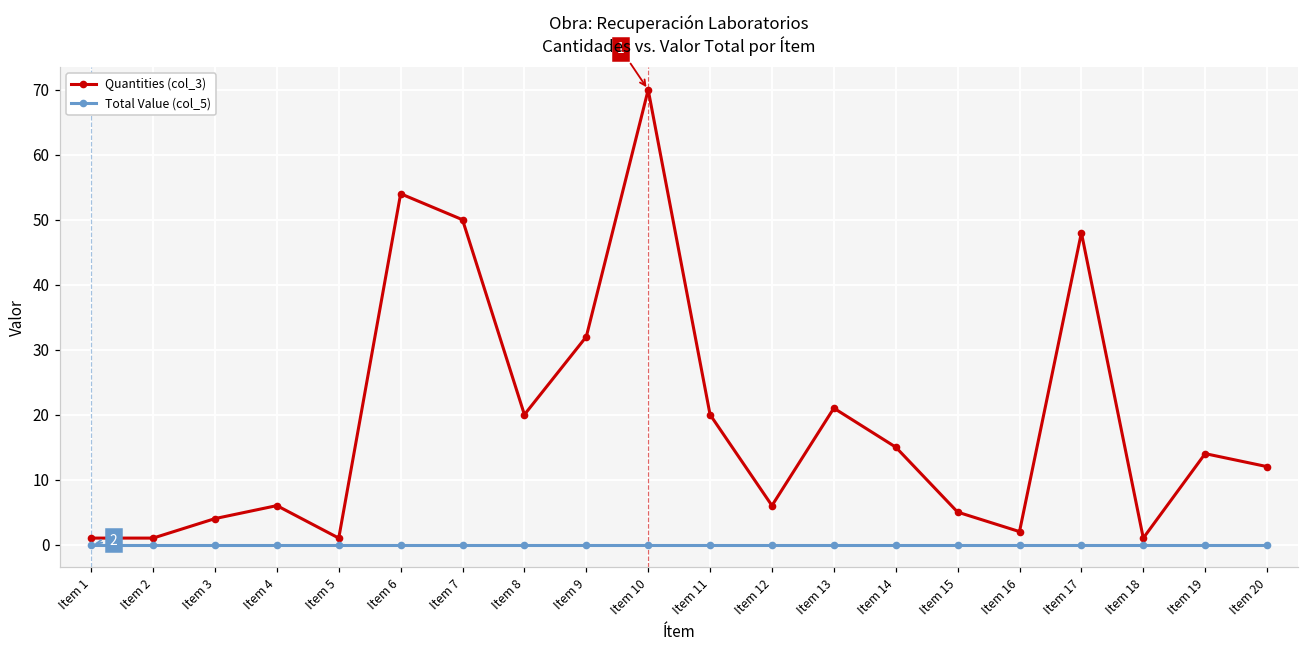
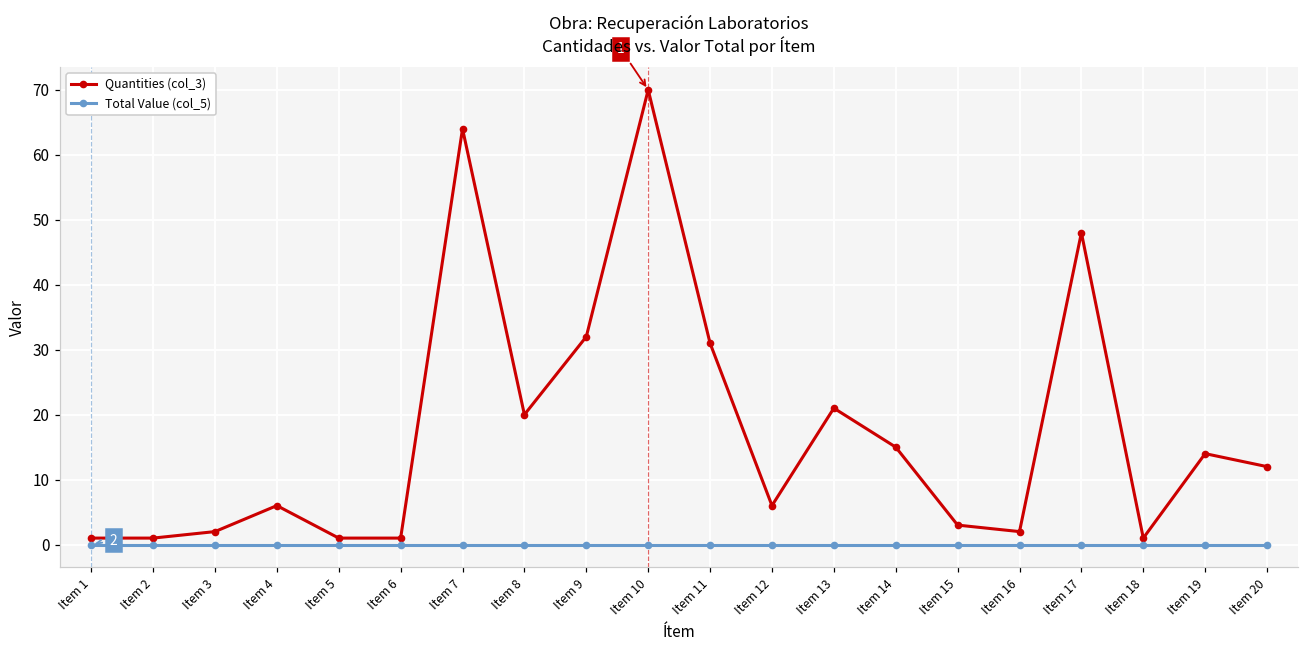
  {
    "Quantities (col_3)": {
      "Item 2": 1,
-     "Item 3": 4,
+     "Item 3": 2,
      "Item 4": 6,
      "Item 5": 1,
-     "Item 6": 54,
-     "Item 7": 50,
+     "Item 6": 1,
+     "Item 7": 64,
      "Item 8": 20,
      "Item 9": 32,
      "Item 10": 70,
-     "Item 11": 20,
+     "Item 11": 31,
      "Item 12": 6,
      "Item 13": 21,
      "Item 14": 15,
-     "Item 15": 5,
+     "Item 15": 3,
      "Item 16": 2,
      "Item 17": 48,
      "Item 18": 1,
      "Item 19": 14,
      "Item 20": 12
    },
    "Total Value (col_5)": {
      "Item 2": 0,
      "Item 3": 0,
      "Item 4": 0,
      "Item 5": 0,
      "Item 6": 0,
      "Item 7": 0,
      "Item 8": 0,
      "Item 9": 0,
      "Item 10": 0,
      "Item 11": 0,
      "Item 12": 0,
      "Item 13": 0,
      "Item 14": 0,
      "Item 15": 0,
      "Item 16": 0,
      "Item 17": 0,
      "Item 18": 0,
      "Item 19": 0,
      "Item 20": 0
    }
  }
